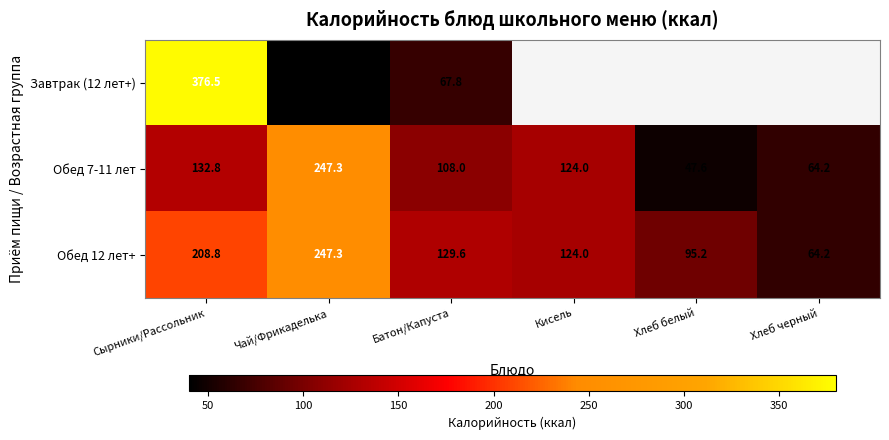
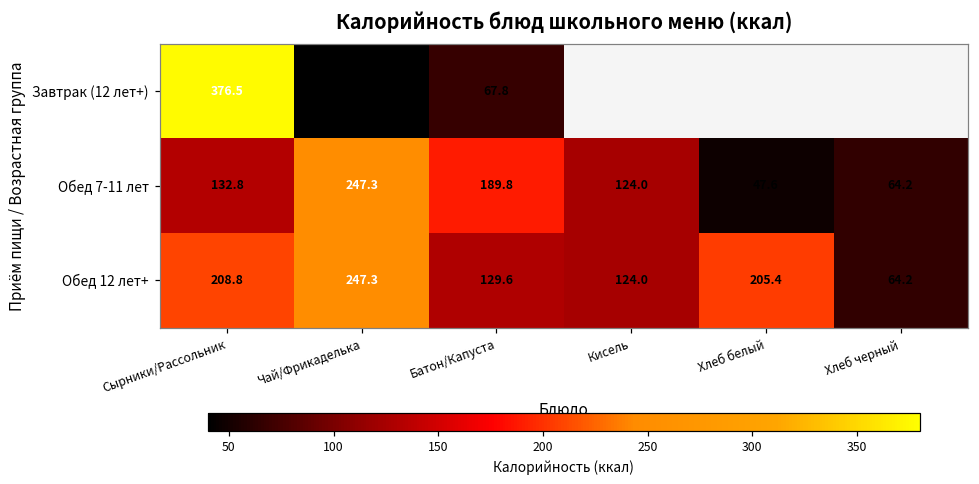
  {
    "Завтрак (12 лет+)": {
      "Сырники/Рассольник": 376.5,
      "Батон/Капуста": 67.8
    },
    "Обед 7-11 лет": {
      "Сырники/Рассольник": 132.8,
      "Чай/Фрикаделька": 247.3,
-     "Батон/Капуста": 108.0,
+     "Батон/Капуста": 189.8,
      "Кисель": 124.0,
      "Хлеб черный": 64.2
    },
    "Обед 12 лет+": {
      "Сырники/Рассольник": 208.8,
      "Чай/Фрикаделька": 247.3,
      "Батон/Капуста": 129.6,
      "Кисель": 124.0,
-     "Хлеб белый": 95.2,
+     "Хлеб белый": 205.4,
      "Хлеб черный": 64.2
    }
  }
